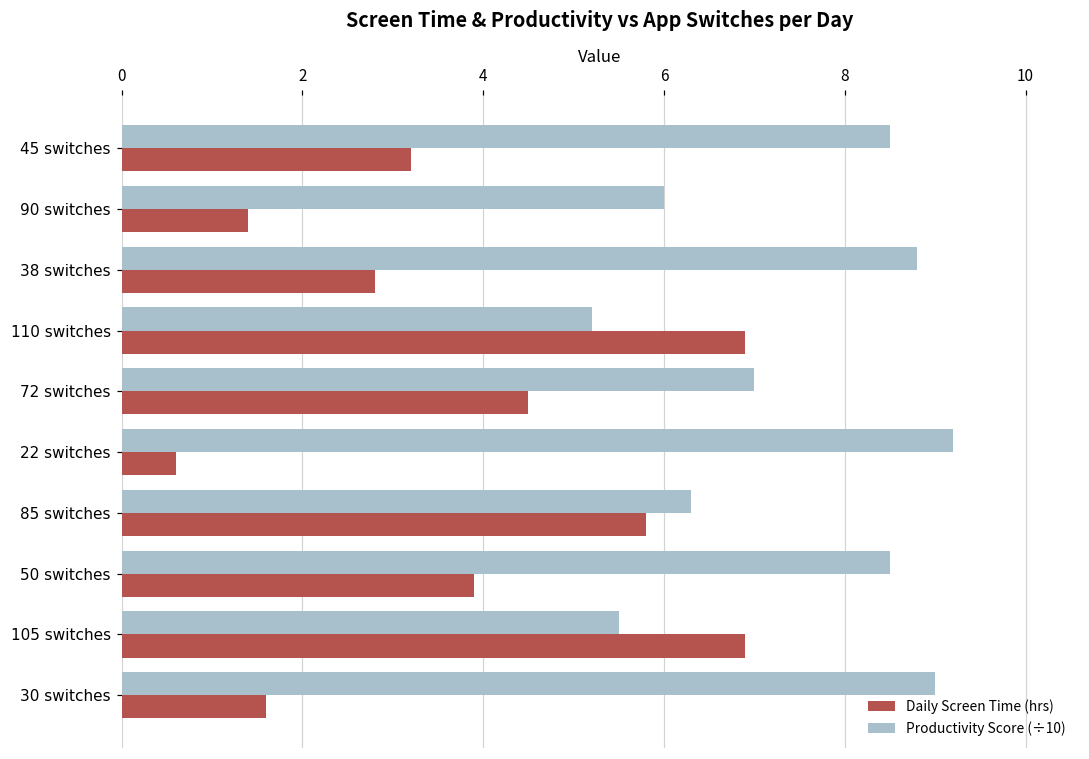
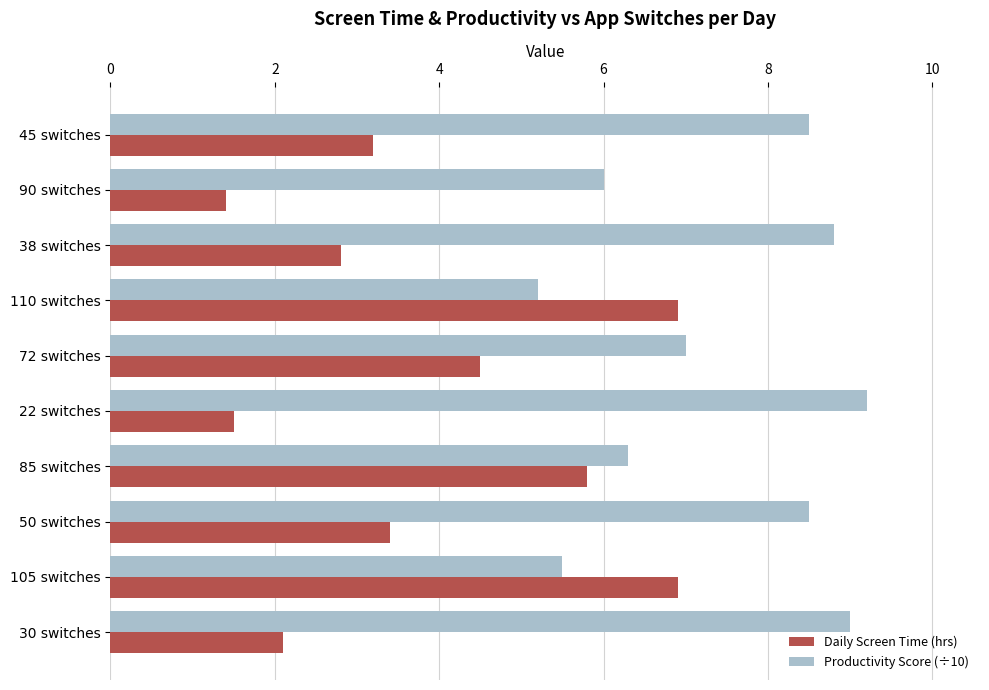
  {
    "Daily Screen Time (hrs)": {
      "45 switches": 3.2,
      "90 switches": 1.4,
      "38 switches": 2.8,
      "110 switches": 6.9,
      "72 switches": 4.5,
-     "22 switches": 0.6,
+     "22 switches": 1.5,
      "85 switches": 5.8,
-     "50 switches": 3.9,
+     "50 switches": 3.4,
      "105 switches": 6.9,
-     "30 switches": 1.6
+     "30 switches": 2.1
    },
    "Productivity Score (÷10)": {
      "45 switches": 8.5,
      "90 switches": 6.0,
      "38 switches": 8.8,
      "110 switches": 5.2,
      "72 switches": 7.0,
      "22 switches": 9.2,
      "85 switches": 6.3,
      "50 switches": 8.5,
      "105 switches": 5.5,
      "30 switches": 9.0
    }
  }
